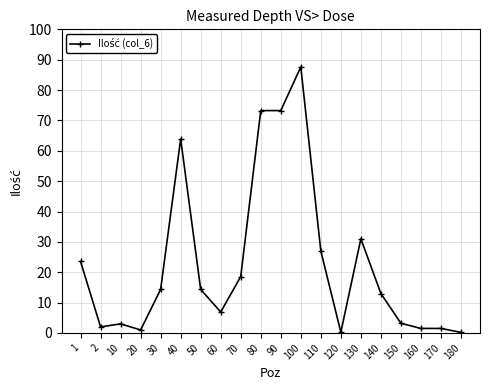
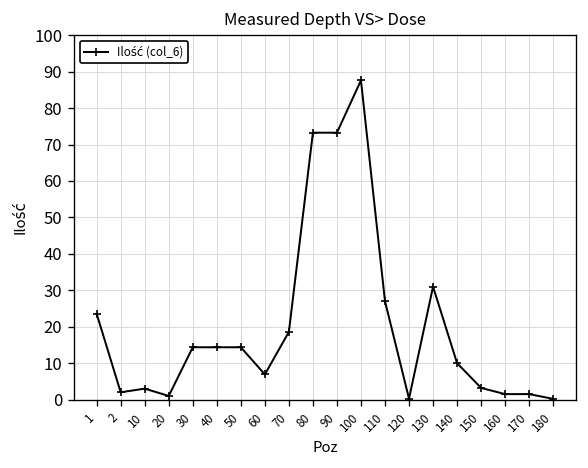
  {
    "1": 24,
    "2": 2,
    "10": 3,
    "20": 1,
    "30": 14,
-   "40": 64,
+   "40": 14,
    "50": 14,
    "60": 7,
    "70": 19,
    "80": 73,
    "90": 73,
    "100": 88,
    "110": 27,
    "120": 0,
    "130": 31,
-   "140": 13,
+   "140": 10,
    "150": 3,
    "160": 2,
    "170": 2,
    "180": 0
  }
